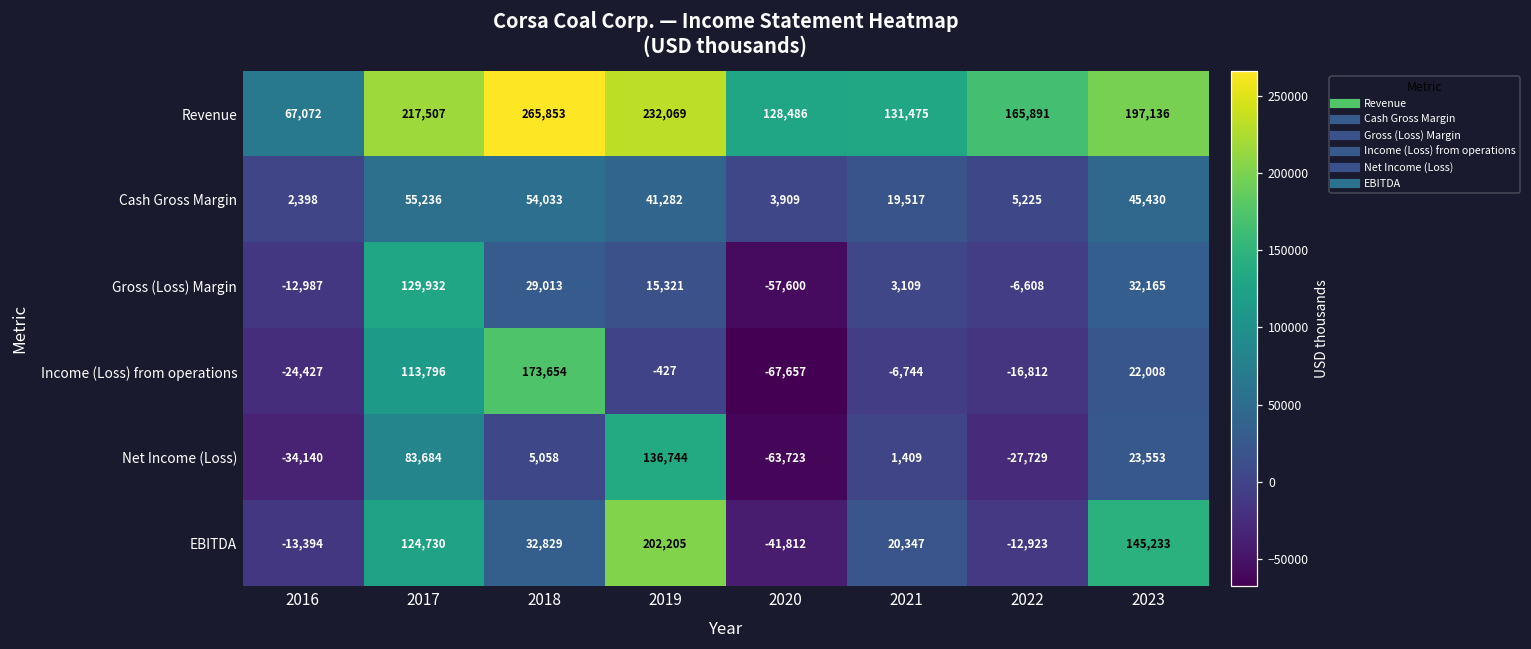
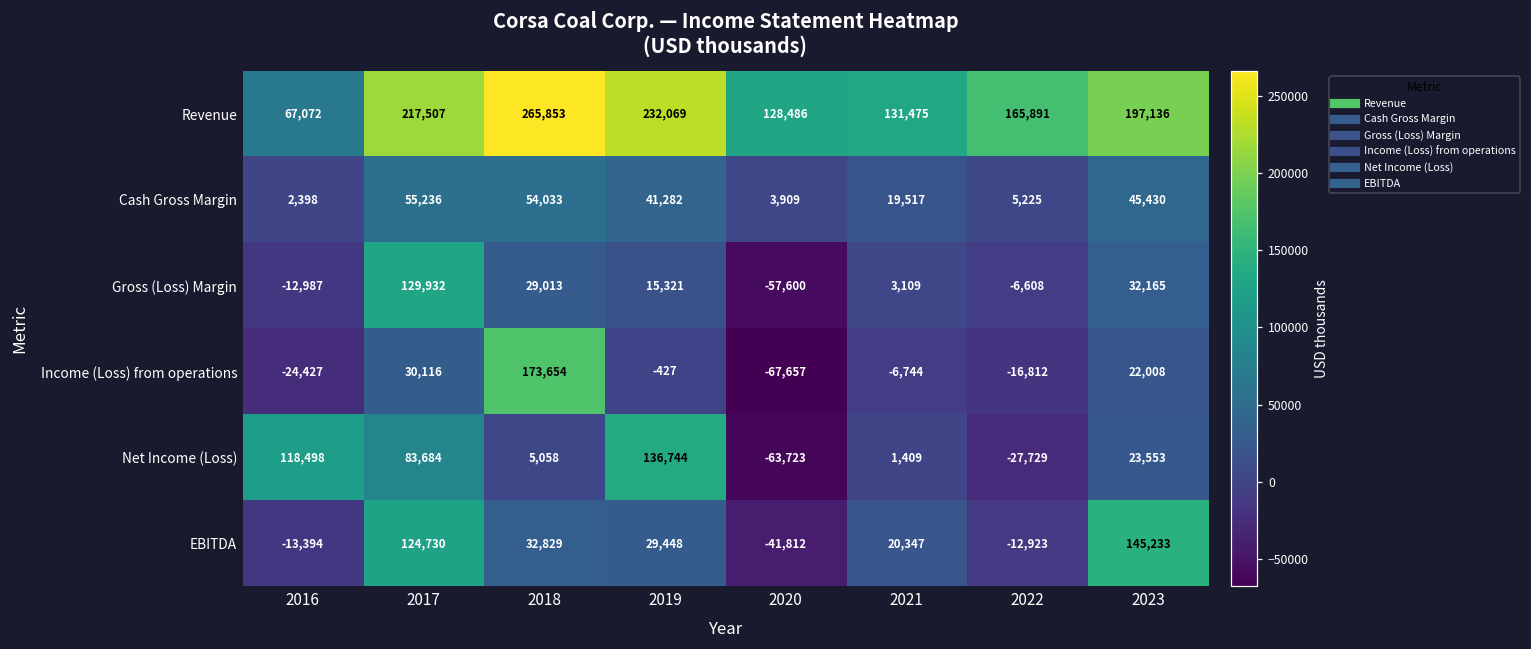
  {
    "Revenue": {
      "2016": "67,072",
      "2017": "217,507",
      "2018": "265,853",
      "2019": "232,069",
      "2020": "128,486",
      "2021": "131,475",
      "2022": "165,891",
      "2023": "197,136"
    },
    "Cash Gross Margin": {
      "2016": "2,398",
      "2017": "55,236",
      "2018": "54,033",
      "2019": "41,282",
      "2020": "3,909",
      "2021": "19,517",
      "2022": "5,225",
      "2023": "45,430"
    },
    "Gross (Loss) Margin": {
      "2016": "-12,987",
      "2017": "129,932",
      "2018": "29,013",
      "2019": "15,321",
      "2020": "-57,600",
      "2021": "3,109",
      "2022": "-6,608",
      "2023": "32,165"
    },
    "Income (Loss) from operations": {
      "2016": "-24,427",
-     "2017": "113,796",
+     "2017": "30,116",
      "2018": "173,654",
      "2019": "-427",
      "2020": "-67,657",
      "2021": "-6,744",
      "2022": "-16,812",
      "2023": "22,008"
    },
    "Net Income (Loss)": {
-     "2016": "-34,140",
+     "2016": "118,498",
      "2017": "83,684",
      "2018": "5,058",
      "2019": "136,744",
      "2020": "-63,723",
      "2021": "1,409",
      "2022": "-27,729",
      "2023": "23,553"
    },
    "EBITDA": {
      "2016": "-13,394",
      "2017": "124,730",
      "2018": "32,829",
-     "2019": "202,205",
+     "2019": "29,448",
      "2020": "-41,812",
      "2021": "20,347",
      "2022": "-12,923",
      "2023": "145,233"
    }
  }
